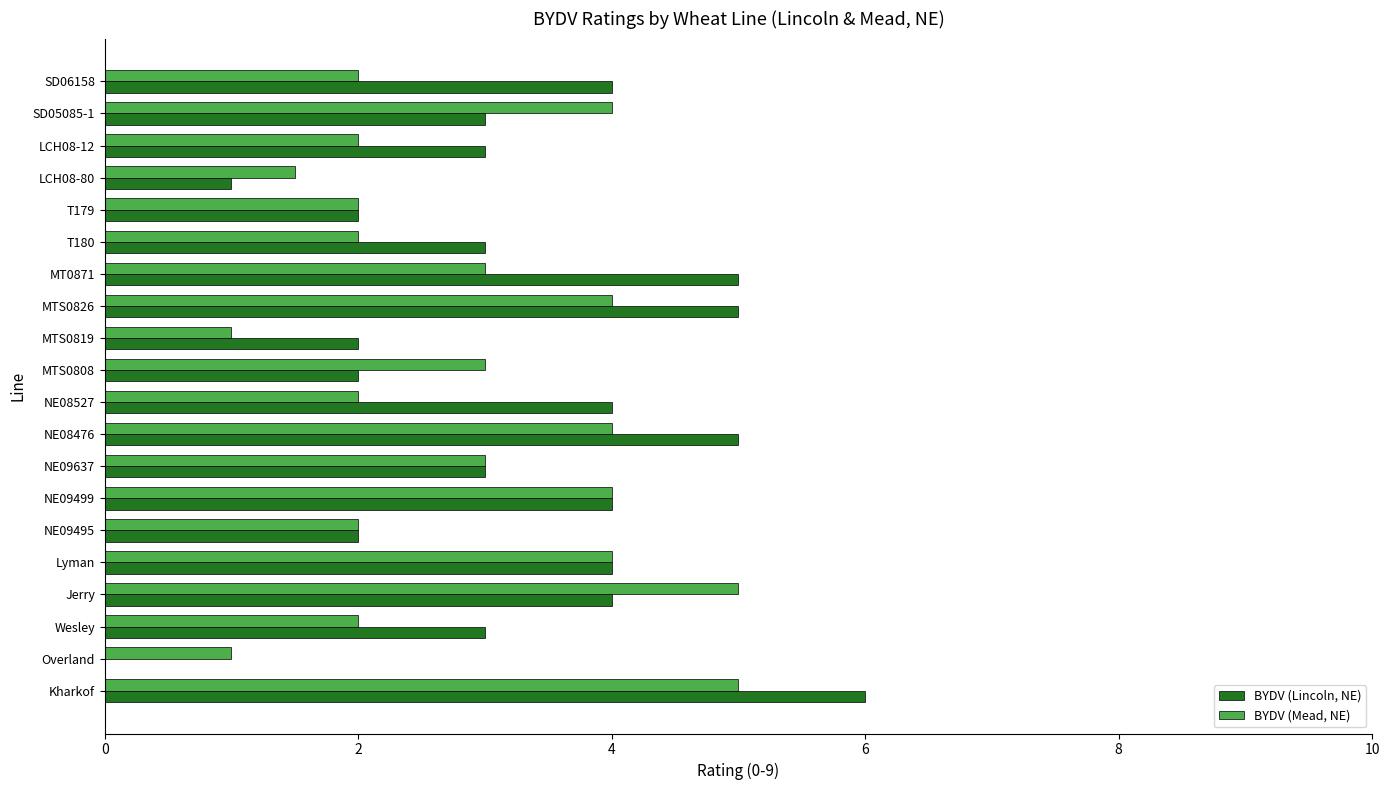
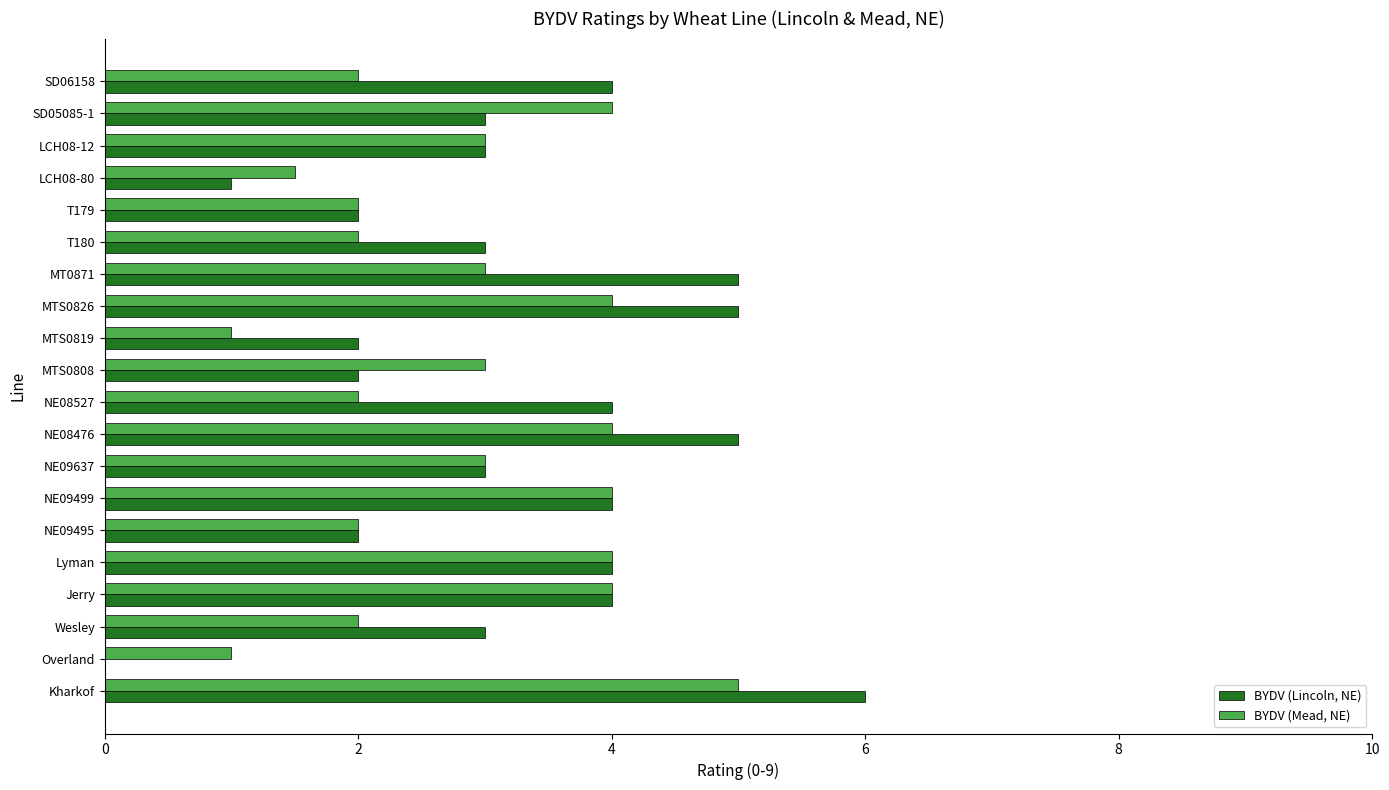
  {
    "BYDV (Lincoln, NE)": {
      "SD06158": 4,
      "SD05085-1": 3,
      "LCH08-12": 3,
      "LCH08-80": 1,
      "T179": 2,
      "T180": 3,
      "MT0871": 5,
      "MTS0826": 5,
      "MTS0819": 2,
      "MTS0808": 2,
      "NE08527": 4,
      "NE08476": 5,
      "NE09637": 3,
      "NE09499": 4,
      "NE09495": 2,
      "Lyman": 4,
      "Jerry": 4,
      "Wesley": 3,
      "Overland": 0,
      "Kharkof": 6
    },
    "BYDV (Mead, NE)": {
      "SD06158": 2,
      "SD05085-1": 4,
-     "LCH08-12": 2,
+     "LCH08-12": 3,
      "LCH08-80": 1.50,
      "T179": 2,
      "T180": 2,
      "MT0871": 3,
      "MTS0826": 4,
      "MTS0819": 1,
      "MTS0808": 3,
      "NE08527": 2,
      "NE08476": 4,
      "NE09637": 3,
      "NE09499": 4,
      "NE09495": 2,
      "Lyman": 4,
-     "Jerry": 5,
+     "Jerry": 4,
      "Wesley": 2,
      "Overland": 1,
      "Kharkof": 5
    }
  }
